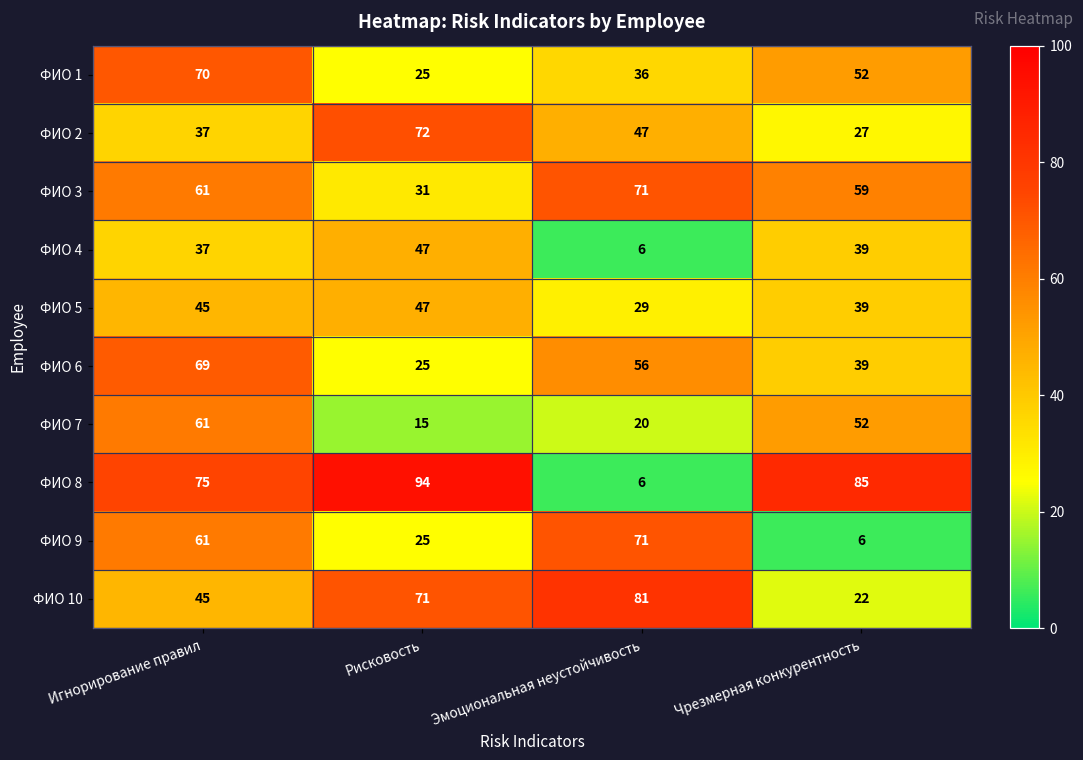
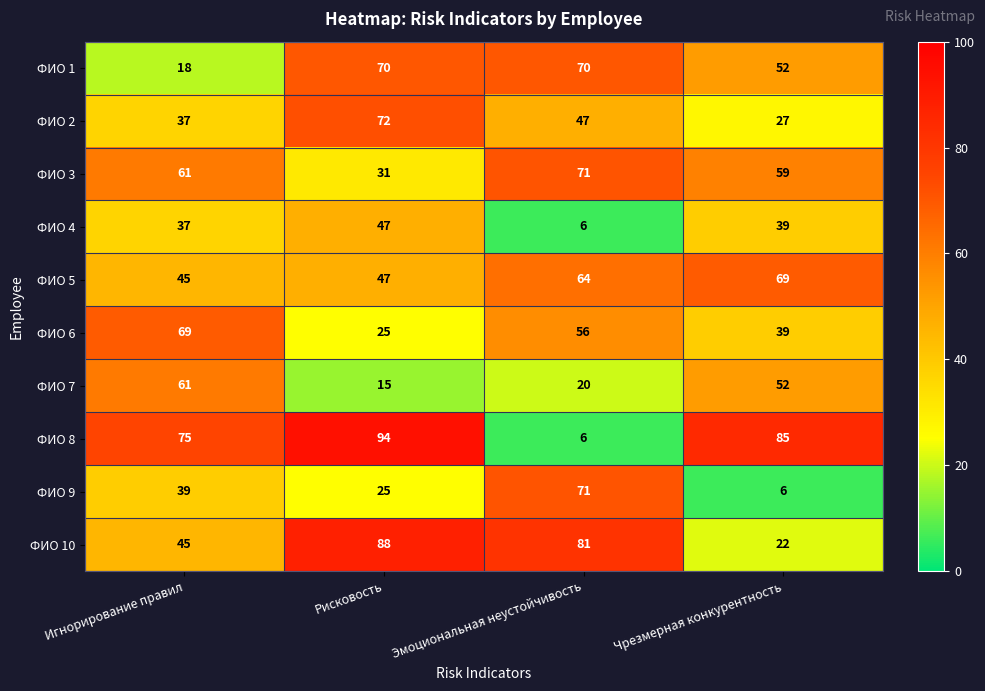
  {
    "ФИО 1": {
-     "Игнорирование правил": 70,
-     "Рисковость": 25,
-     "Эмоциональная неустойчивость": 36,
+     "Игнорирование правил": 18,
+     "Рисковость": 70,
+     "Эмоциональная неустойчивость": 70,
      "Чрезмерная конкурентность": 52
    },
    "ФИО 2": {
      "Игнорирование правил": 37,
      "Рисковость": 72,
      "Эмоциональная неустойчивость": 47,
      "Чрезмерная конкурентность": 27
    },
    "ФИО 3": {
      "Игнорирование правил": 61,
      "Рисковость": 31,
      "Эмоциональная неустойчивость": 71,
      "Чрезмерная конкурентность": 59
    },
    "ФИО 4": {
      "Игнорирование правил": 37,
      "Рисковость": 47,
      "Эмоциональная неустойчивость": 6,
      "Чрезмерная конкурентность": 39
    },
    "ФИО 5": {
      "Игнорирование правил": 45,
      "Рисковость": 47,
-     "Эмоциональная неустойчивость": 29,
-     "Чрезмерная конкурентность": 39
+     "Эмоциональная неустойчивость": 64,
+     "Чрезмерная конкурентность": 69
    },
    "ФИО 6": {
      "Игнорирование правил": 69,
      "Рисковость": 25,
      "Эмоциональная неустойчивость": 56,
      "Чрезмерная конкурентность": 39
    },
    "ФИО 7": {
      "Игнорирование правил": 61,
      "Рисковость": 15,
      "Эмоциональная неустойчивость": 20,
      "Чрезмерная конкурентность": 52
    },
    "ФИО 8": {
      "Игнорирование правил": 75,
      "Рисковость": 94,
      "Эмоциональная неустойчивость": 6,
      "Чрезмерная конкурентность": 85
    },
    "ФИО 9": {
-     "Игнорирование правил": 61,
+     "Игнорирование правил": 39,
      "Рисковость": 25,
      "Эмоциональная неустойчивость": 71,
      "Чрезмерная конкурентность": 6
    },
    "ФИО 10": {
      "Игнорирование правил": 45,
-     "Рисковость": 71,
+     "Рисковость": 88,
      "Эмоциональная неустойчивость": 81,
      "Чрезмерная конкурентность": 22
    }
  }
